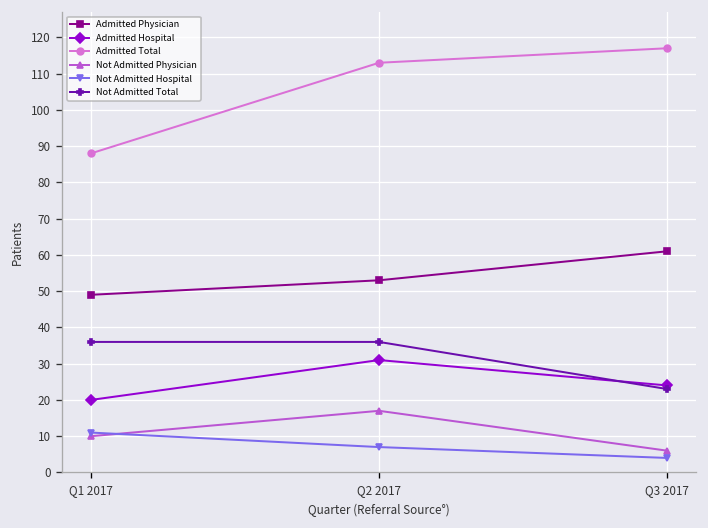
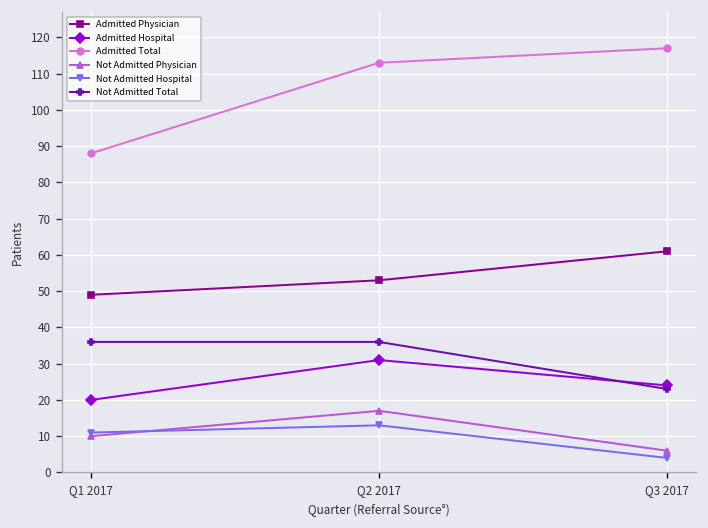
  {
    "Not Admitted Hospital": {
      "Q1 2017": 11,
-     "Q2 2017": 7,
+     "Q2 2017": 13,
      "Q3 2017": 4
    }
  }
